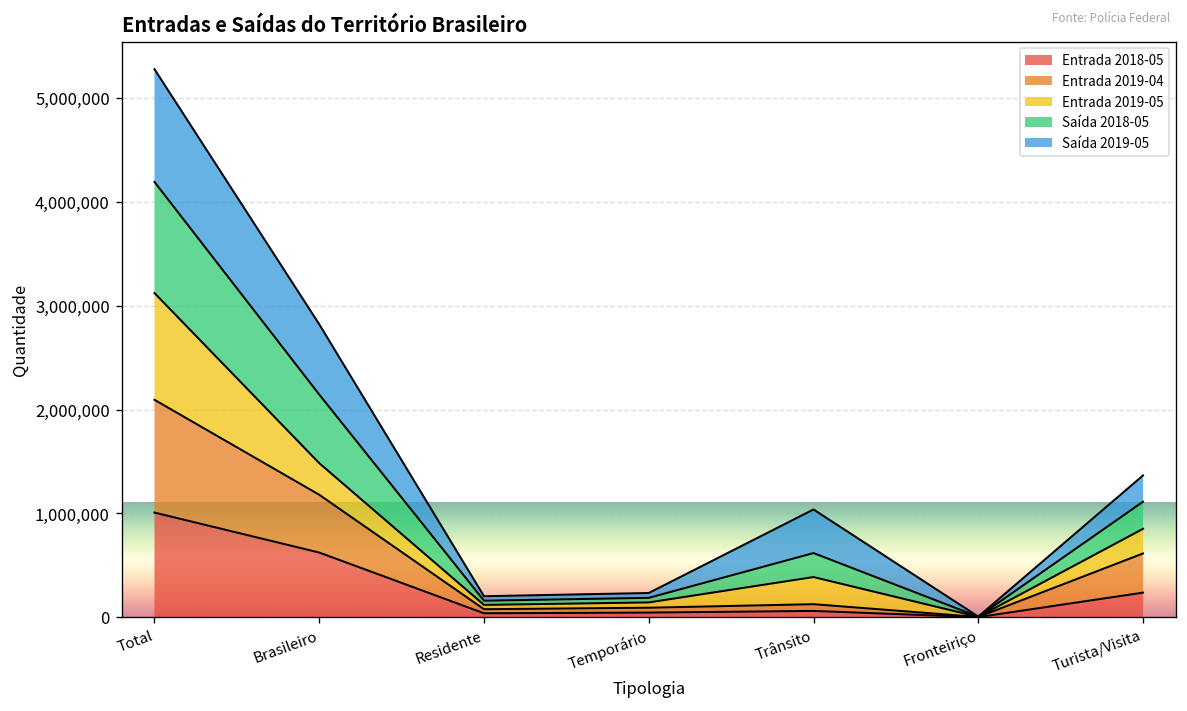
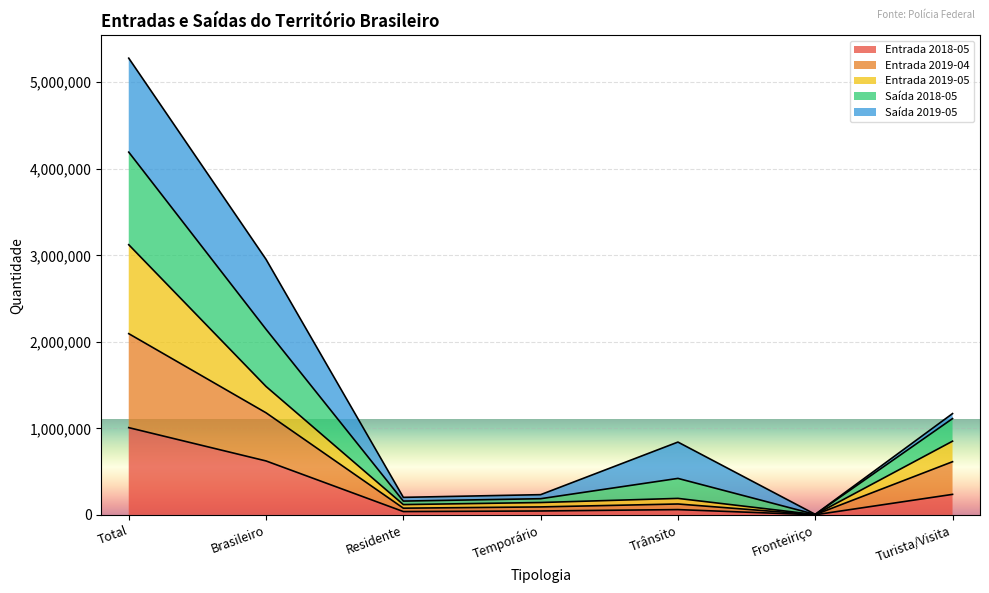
  {
    "Entrada 2019-05": {
      "Total": "1,000,000",
      "Brasileiro": "300,000",
      "Residente": "0",
      "Temporário": "100,000",
-     "Trânsito": "300,000",
+     "Trânsito": "100,000",
      "Turista/Visita": "200,000"
    },
    "Saída 2018-05": {
      "Total": "1,100,000",
      "Brasileiro": "700,000",
      "Residente": "0",
      "Temporário": "0",
      "Trânsito": "200,000",
      "Turista/Visita": "300,000"
    },
    "Saída 2019-05": {
      "Total": "1,100,000",
-     "Brasileiro": "700,000",
+     "Brasileiro": "800,000",
      "Residente": "0",
      "Temporário": "0",
      "Trânsito": "400,000",
-     "Turista/Visita": "300,000"
+     "Turista/Visita": "100,000"
    }
  }
